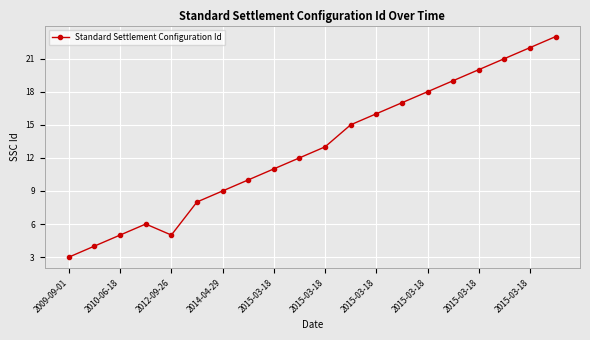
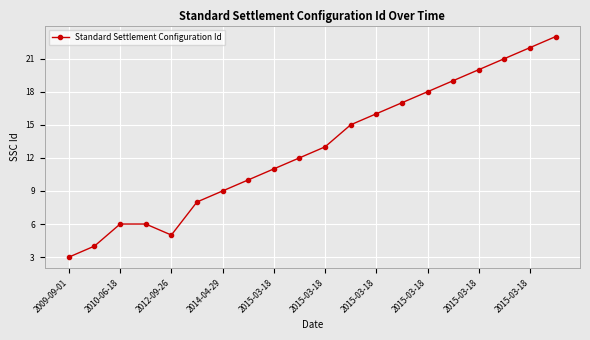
  {
    "2009-09-01": 3,
-   "2010-06-18": 5,
+   "2010-06-18": 6,
    "2012-09-26": 5
  }
